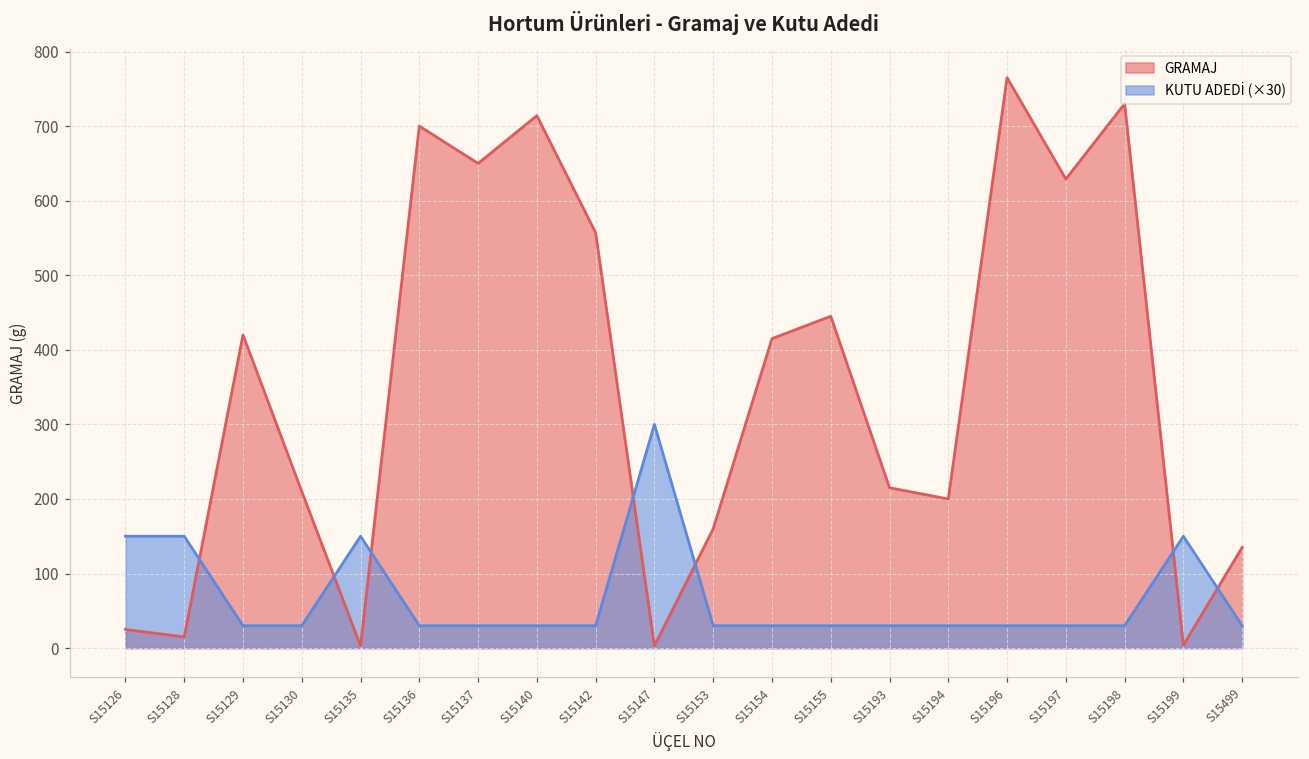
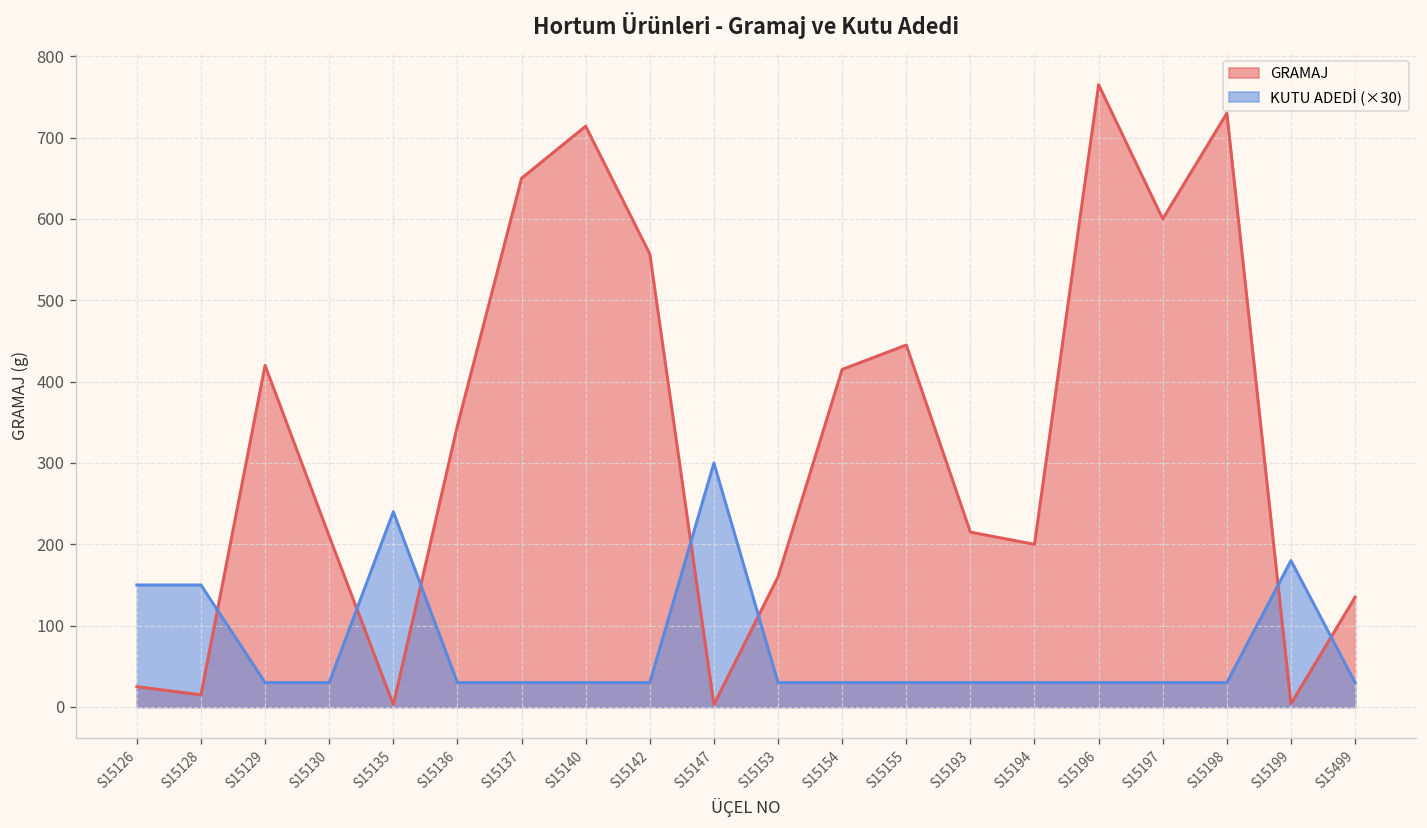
  {
    "GRAMAJ": {
      "S15126": 30,
      "S15128": 20,
      "S15129": 420,
      "S15130": 210,
      "S15135": 0,
-     "S15136": 700,
+     "S15136": 350,
      "S15137": 650,
      "S15140": 710,
      "S15142": 560,
      "S15147": 0,
      "S15153": 160,
      "S15154": 420,
      "S15155": 450,
      "S15193": 220,
      "S15194": 200,
      "S15196": 770,
-     "S15197": 630,
+     "S15197": 600,
      "S15198": 730,
      "S15199": 0,
      "S15499": 140
    },
    "KUTU ADEDİ (×30)": {
      "S15126": 150,
      "S15128": 150,
      "S15129": 30,
      "S15130": 30,
-     "S15135": 150,
+     "S15135": 240,
      "S15136": 30,
      "S15137": 30,
      "S15140": 30,
      "S15142": 30,
      "S15147": 300,
      "S15153": 30,
      "S15154": 30,
      "S15155": 30,
      "S15193": 30,
      "S15194": 30,
      "S15196": 30,
      "S15197": 30,
      "S15198": 30,
-     "S15199": 150,
+     "S15199": 180,
      "S15499": 30
    }
  }
